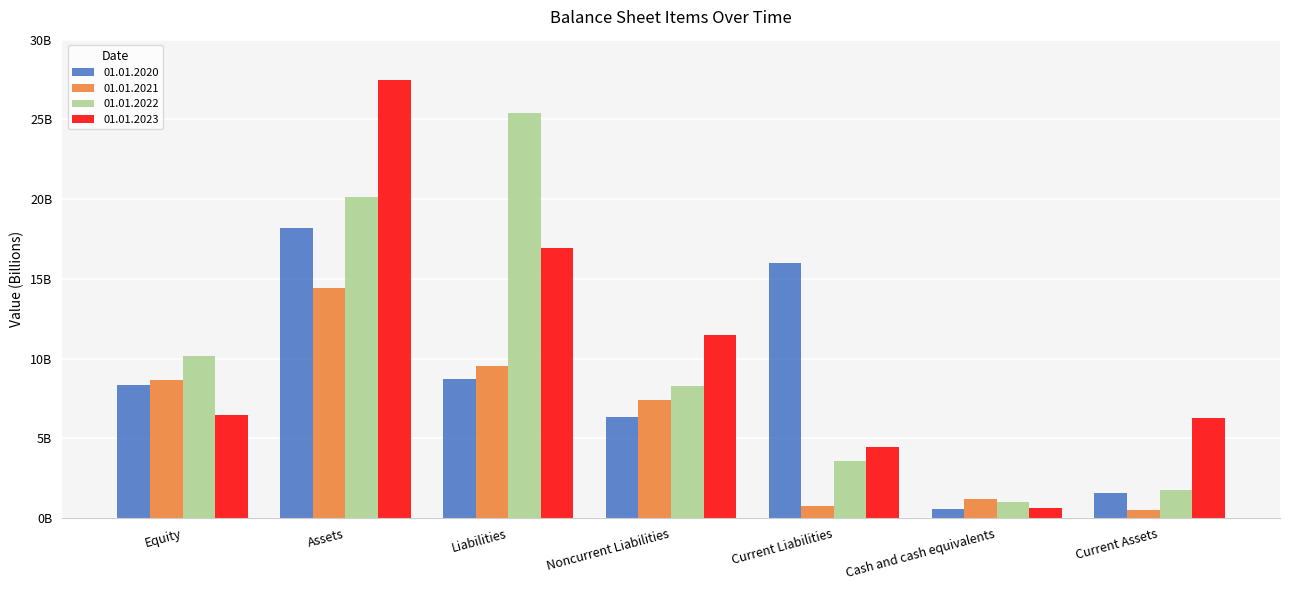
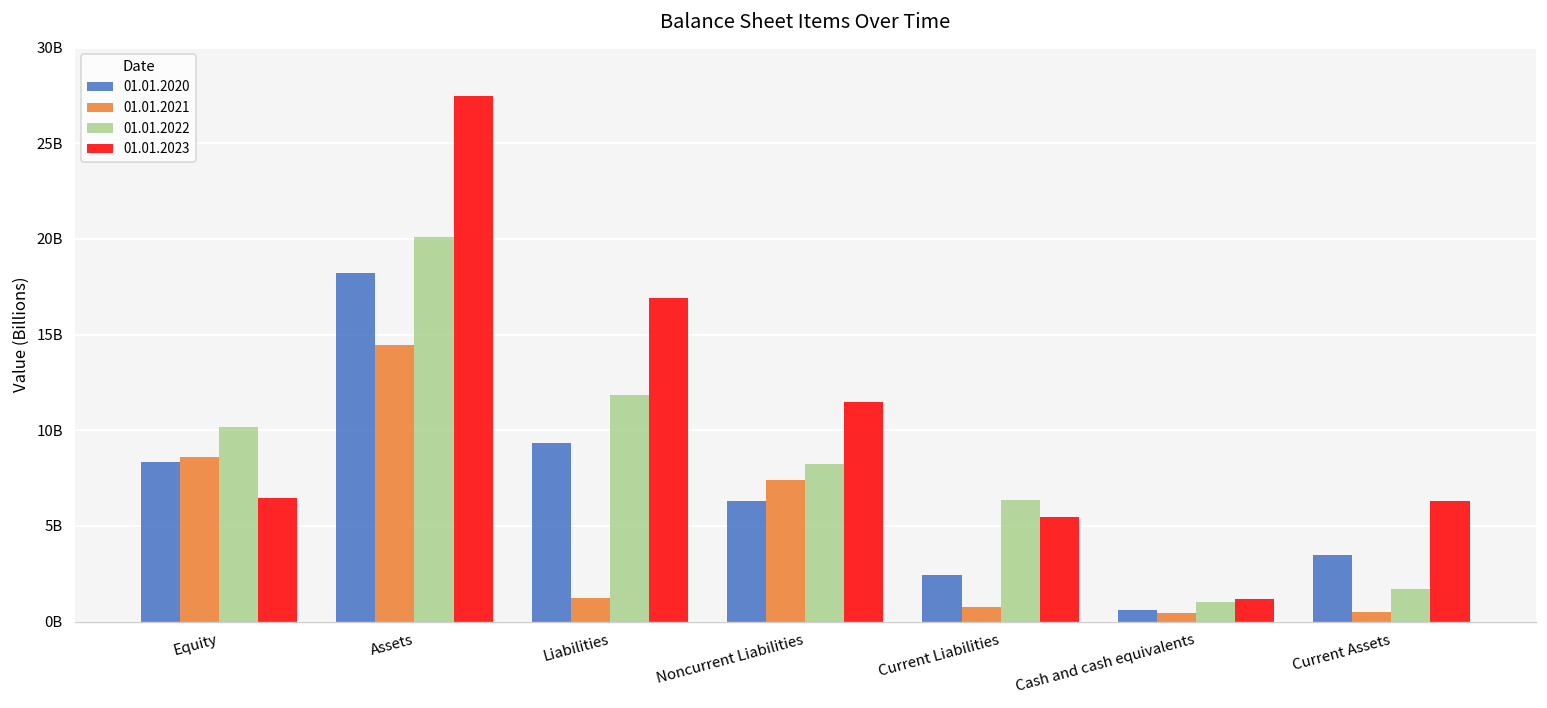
  {
    "01.01.2020": {
      "Equity": 8300000000,
      "Assets": 18200000000,
-     "Liabilities": 8700000000,
+     "Liabilities": 9400000000,
      "Noncurrent Liabilities": 6300000000,
-     "Current Liabilities": 16000000000,
+     "Current Liabilities": 2500000000,
      "Cash and cash equivalents": 600000000,
-     "Current Assets": 1600000000
+     "Current Assets": 3500000000
    },
    "01.01.2021": {
      "Equity": 8600000000,
      "Assets": 14500000000,
-     "Liabilities": 9500000000,
+     "Liabilities": 1200000000,
      "Noncurrent Liabilities": 7400000000,
      "Current Liabilities": 700000000,
-     "Cash and cash equivalents": 1200000000,
+     "Cash and cash equivalents": 500000000,
      "Current Assets": 500000000
    },
    "01.01.2022": {
      "Equity": 10200000000,
      "Assets": 20100000000,
-     "Liabilities": 25400000000,
+     "Liabilities": 11900000000,
      "Noncurrent Liabilities": 8300000000,
-     "Current Liabilities": 3600000000,
+     "Current Liabilities": 6400000000,
      "Cash and cash equivalents": 1000000000,
      "Current Assets": 1700000000
    },
    "01.01.2023": {
      "Equity": 6400000000,
      "Assets": 27500000000,
      "Liabilities": 16900000000,
      "Noncurrent Liabilities": 11500000000,
-     "Current Liabilities": 4500000000,
-     "Cash and cash equivalents": 600000000,
+     "Current Liabilities": 5500000000,
+     "Cash and cash equivalents": 1200000000,
      "Current Assets": 6300000000
    }
  }
